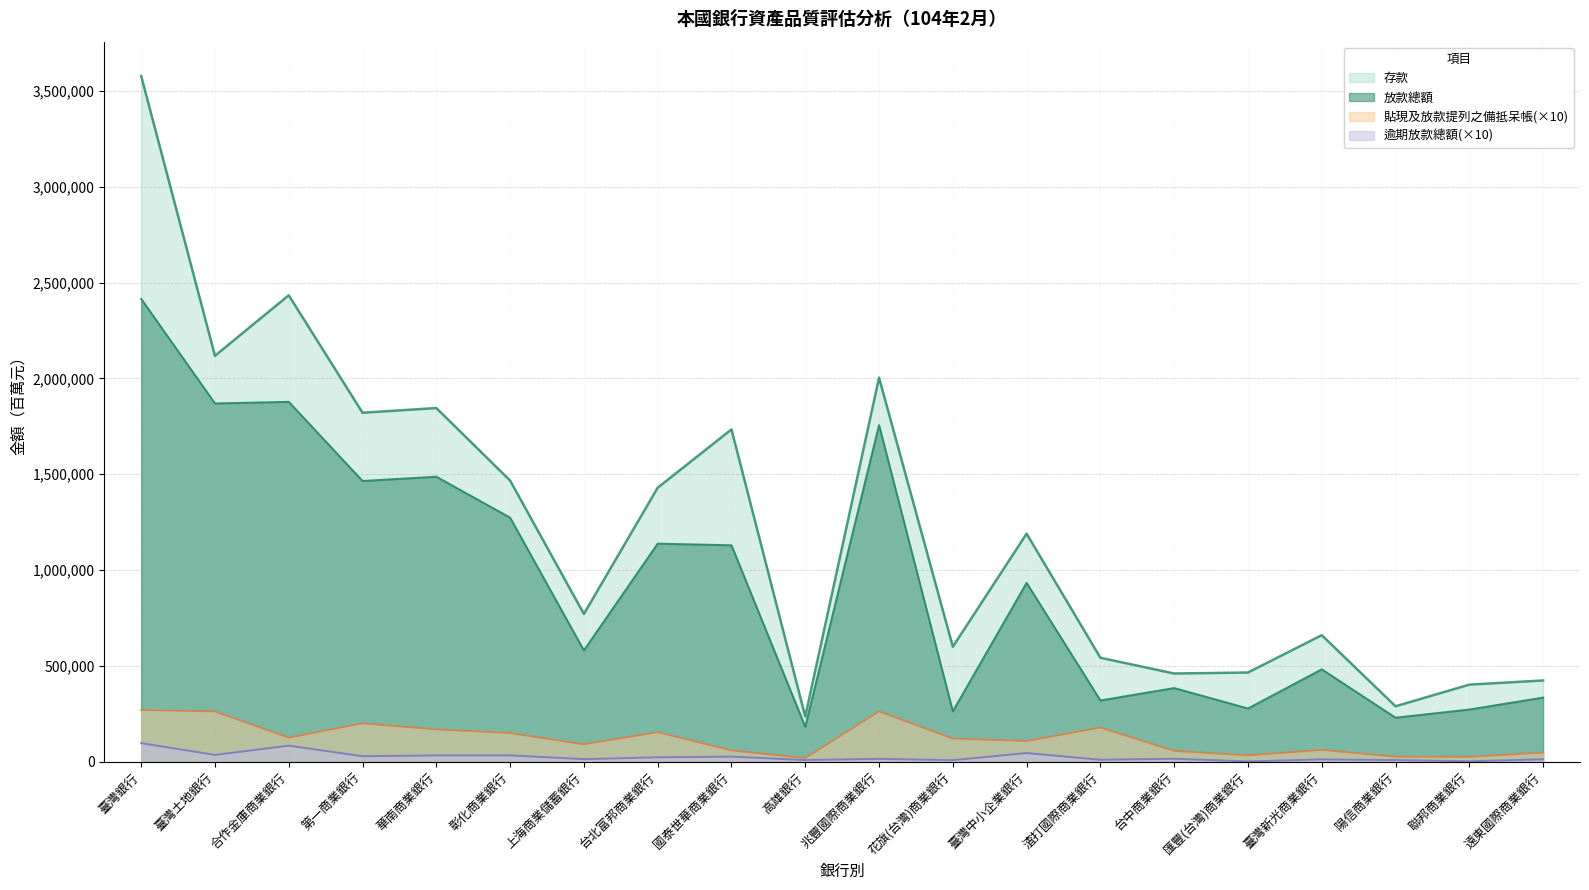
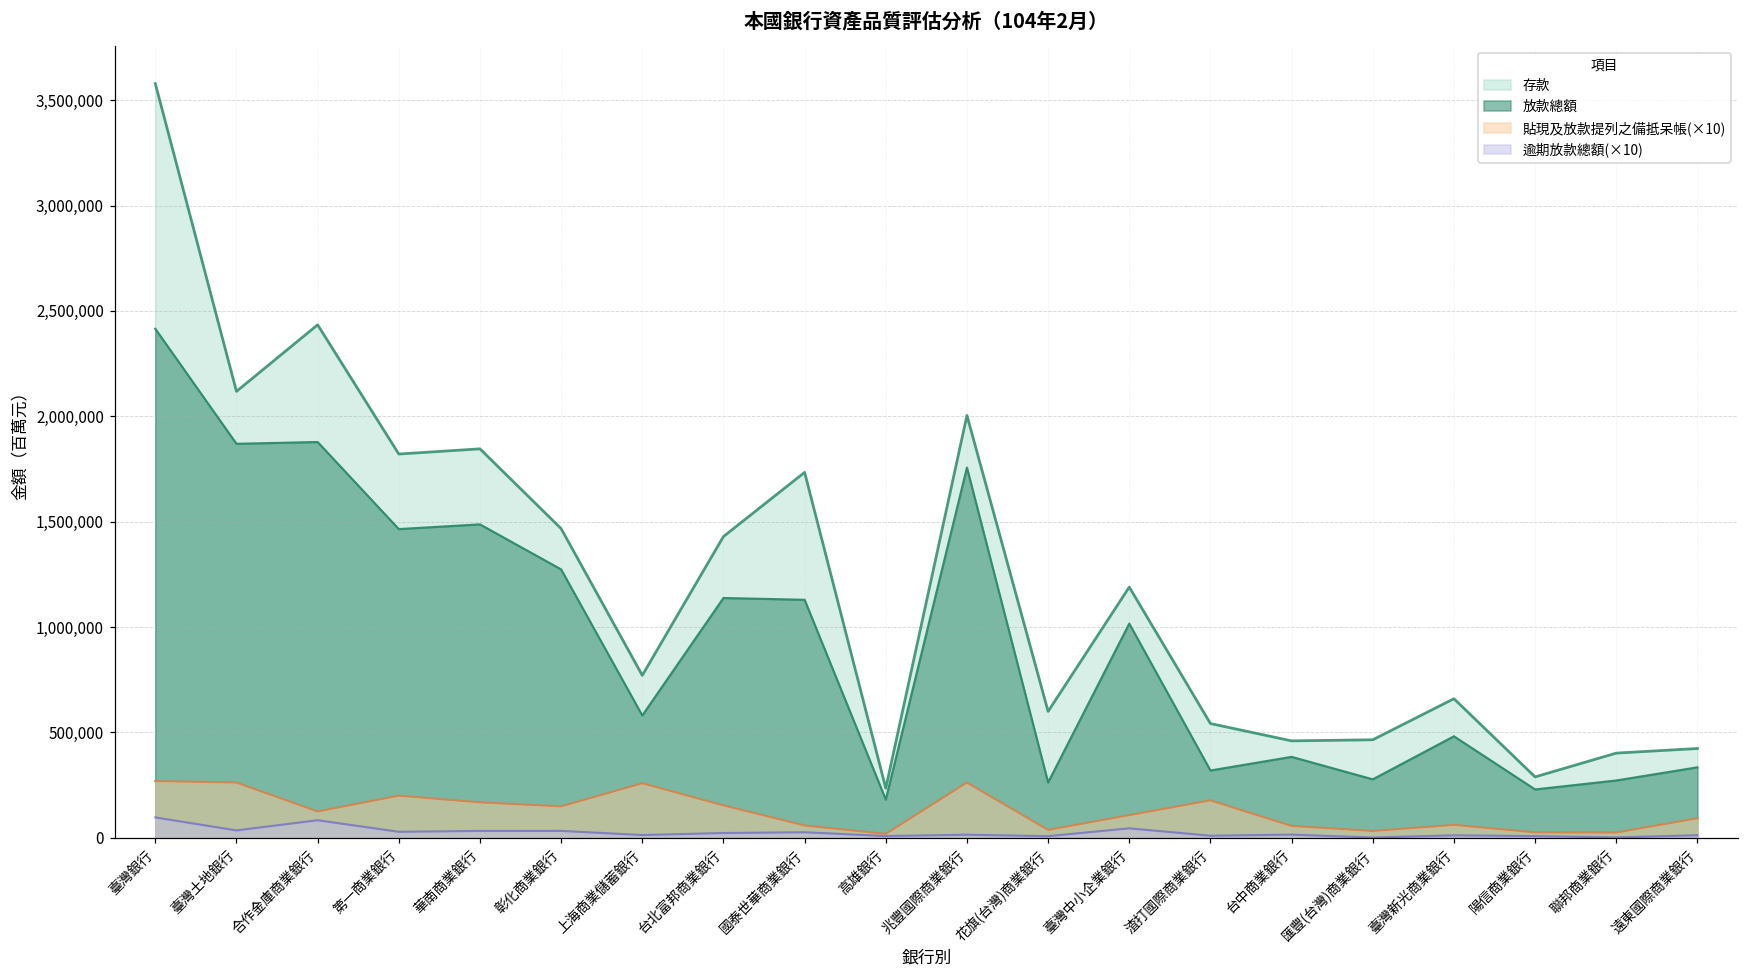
  {
    "放款總額": {
      "臺灣銀行": "2,420,000",
      "臺灣土地銀行": "1,870,000",
      "合作金庫商業銀行": "1,880,000",
      "第一商業銀行": "1,460,000",
      "華南商業銀行": "1,490,000",
      "彰化商業銀行": "1,270,000",
      "上海商業儲蓄銀行": "580,000",
      "台北富邦商業銀行": "1,140,000",
      "國泰世華商業銀行": "1,130,000",
      "高雄銀行": "180,000",
      "兆豐國際商業銀行": "1,760,000",
      "花旗(台灣)商業銀行": "260,000",
-     "臺灣中小企業銀行": "930,000",
+     "臺灣中小企業銀行": "1,020,000",
      "渣打國際商業銀行": "320,000",
      "台中商業銀行": "380,000",
      "匯豐(台灣)商業銀行": "280,000",
      "臺灣新光商業銀行": "480,000",
      "陽信商業銀行": "230,000",
      "聯邦商業銀行": "270,000",
      "遠東國際商業銀行": "330,000"
    },
    "貼現及放款提列之備抵呆帳(×10)": {
      "臺灣銀行": "270,000",
      "臺灣土地銀行": "260,000",
      "合作金庫商業銀行": "120,000",
      "第一商業銀行": "200,000",
      "華南商業銀行": "170,000",
      "彰化商業銀行": "150,000",
-     "上海商業儲蓄銀行": "90,000",
+     "上海商業儲蓄銀行": "260,000",
      "台北富邦商業銀行": "150,000",
      "國泰世華商業銀行": "60,000",
      "兆豐國際商業銀行": "260,000",
-     "花旗(台灣)商業銀行": "120,000",
+     "花旗(台灣)商業銀行": "40,000",
      "臺灣中小企業銀行": "110,000",
      "渣打國際商業銀行": "180,000",
      "台中商業銀行": "60,000",
      "匯豐(台灣)商業銀行": "30,000",
      "臺灣新光商業銀行": "60,000",
      "陽信商業銀行": "30,000",
      "聯邦商業銀行": "20,000",
-     "遠東國際商業銀行": "50,000"
+     "遠東國際商業銀行": "90,000"
    }
  }
